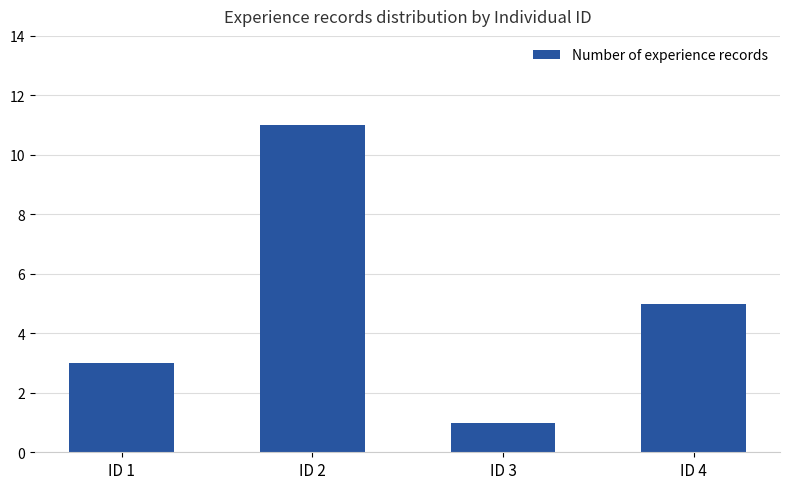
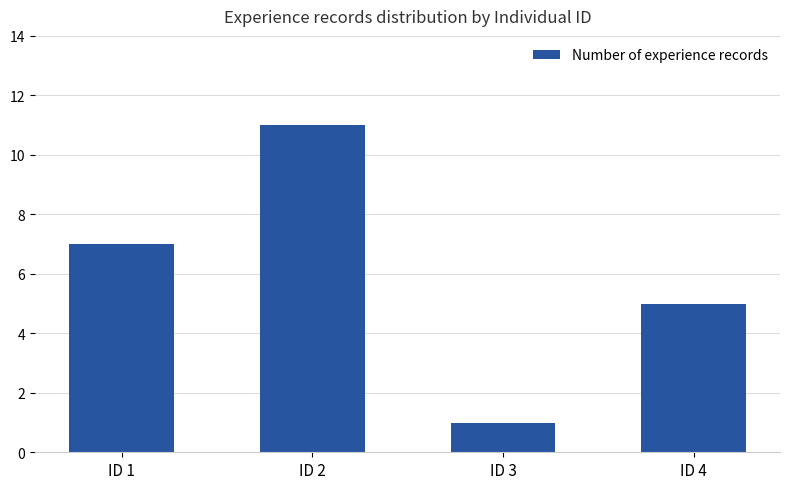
  {
-   "ID 1": 3,
+   "ID 1": 7,
    "ID 2": 11,
    "ID 3": 1,
    "ID 4": 5
  }
